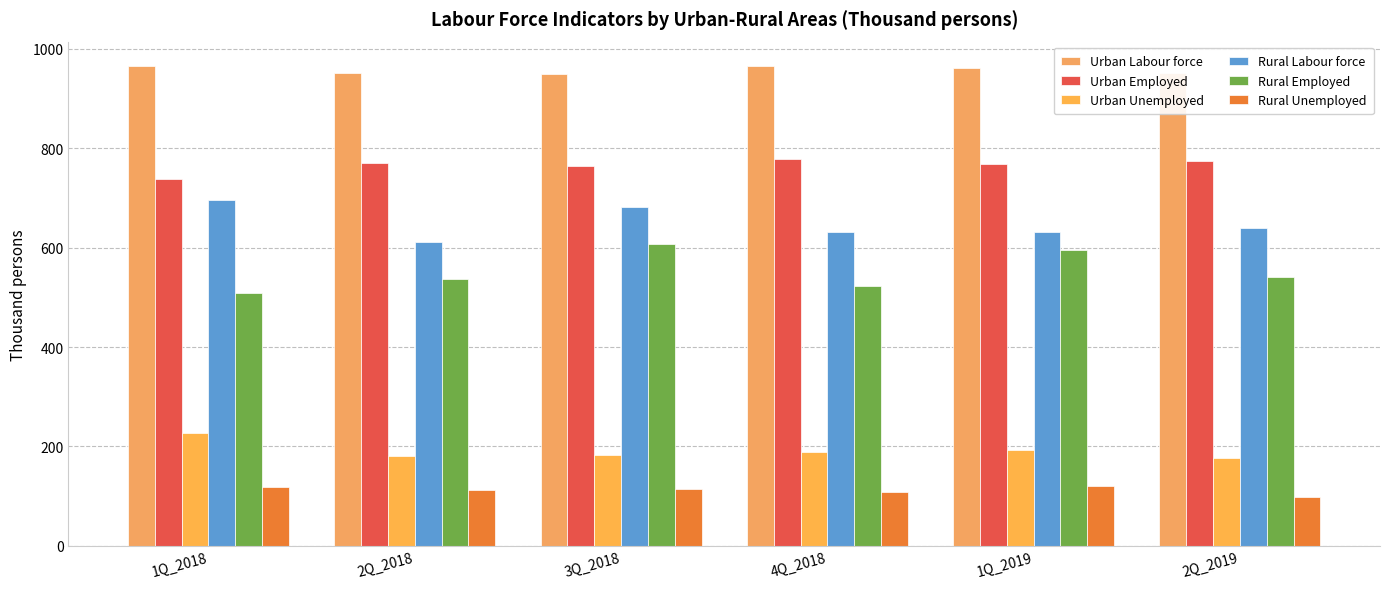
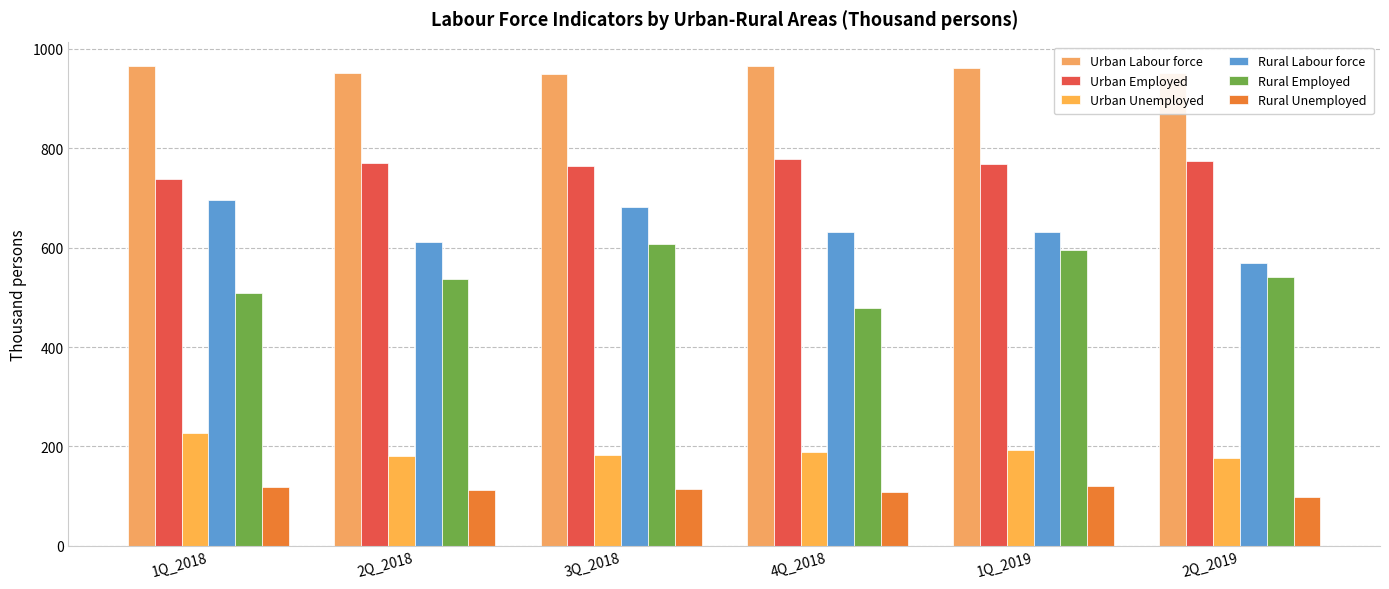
  {
    "Rural Labour force": {
      "1Q_2018": 700,
      "2Q_2018": 610,
      "3Q_2018": 680,
      "4Q_2018": 630,
      "1Q_2019": 630,
-     "2Q_2019": 640
+     "2Q_2019": 570
    },
    "Rural Employed": {
      "1Q_2018": 510,
      "2Q_2018": 540,
      "3Q_2018": 610,
-     "4Q_2018": 520,
+     "4Q_2018": 480,
      "1Q_2019": 590,
      "2Q_2019": 540
    }
  }
